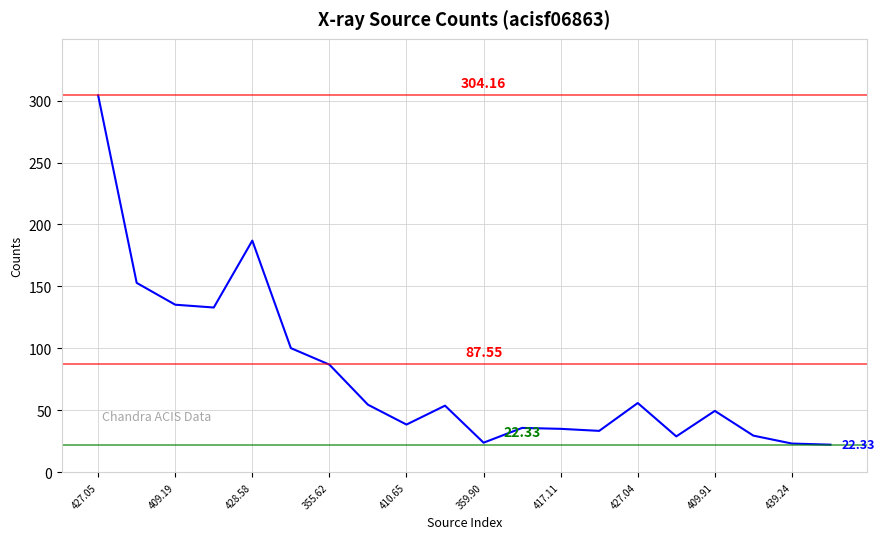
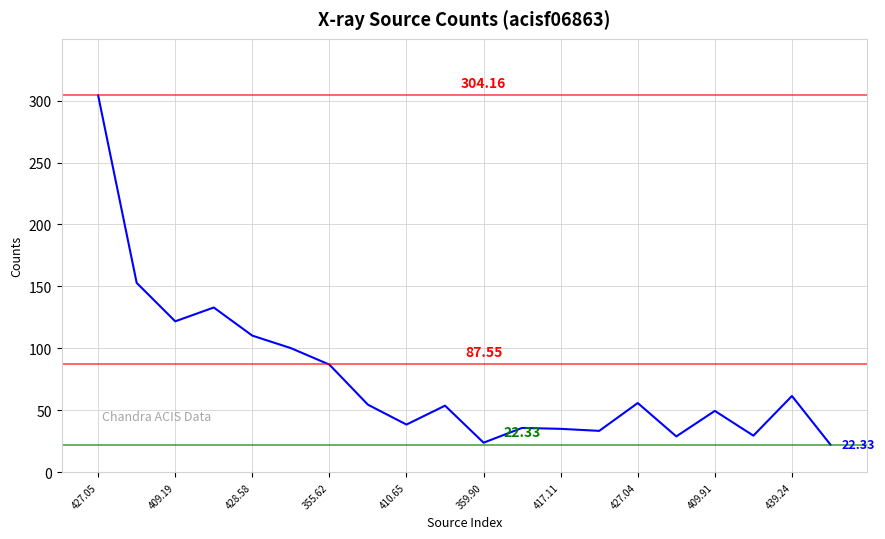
  {
    "427.05": 304,
-   "409.19": 135,
-   "428.58": 187,
+   "409.19": 122,
+   "428.58": 110,
    "355.62": 87,
    "410.65": 39,
    "359.90": 24,
    "417.11": 35,
    "427.04": 56,
    "409.91": 50,
-   "439.24": 23
+   "439.24": 62
  }
